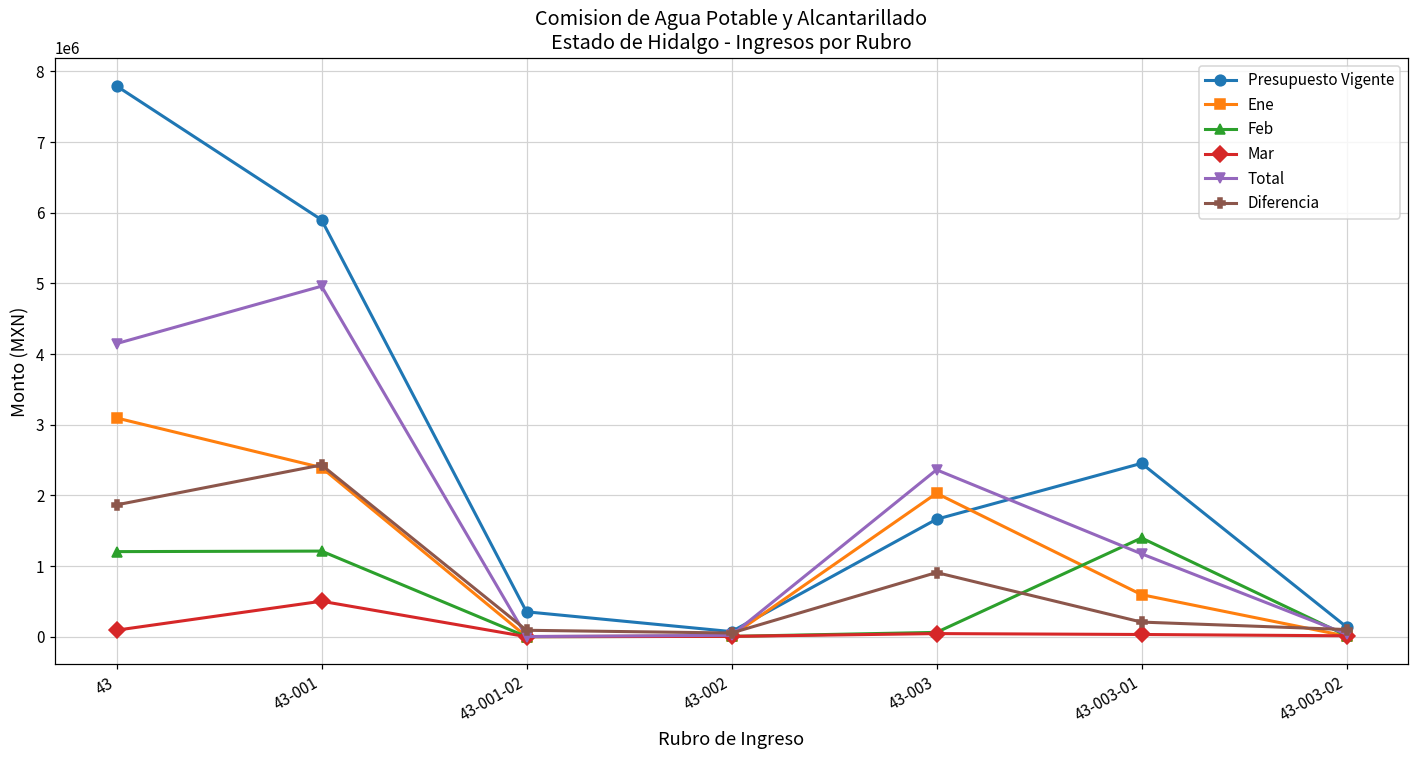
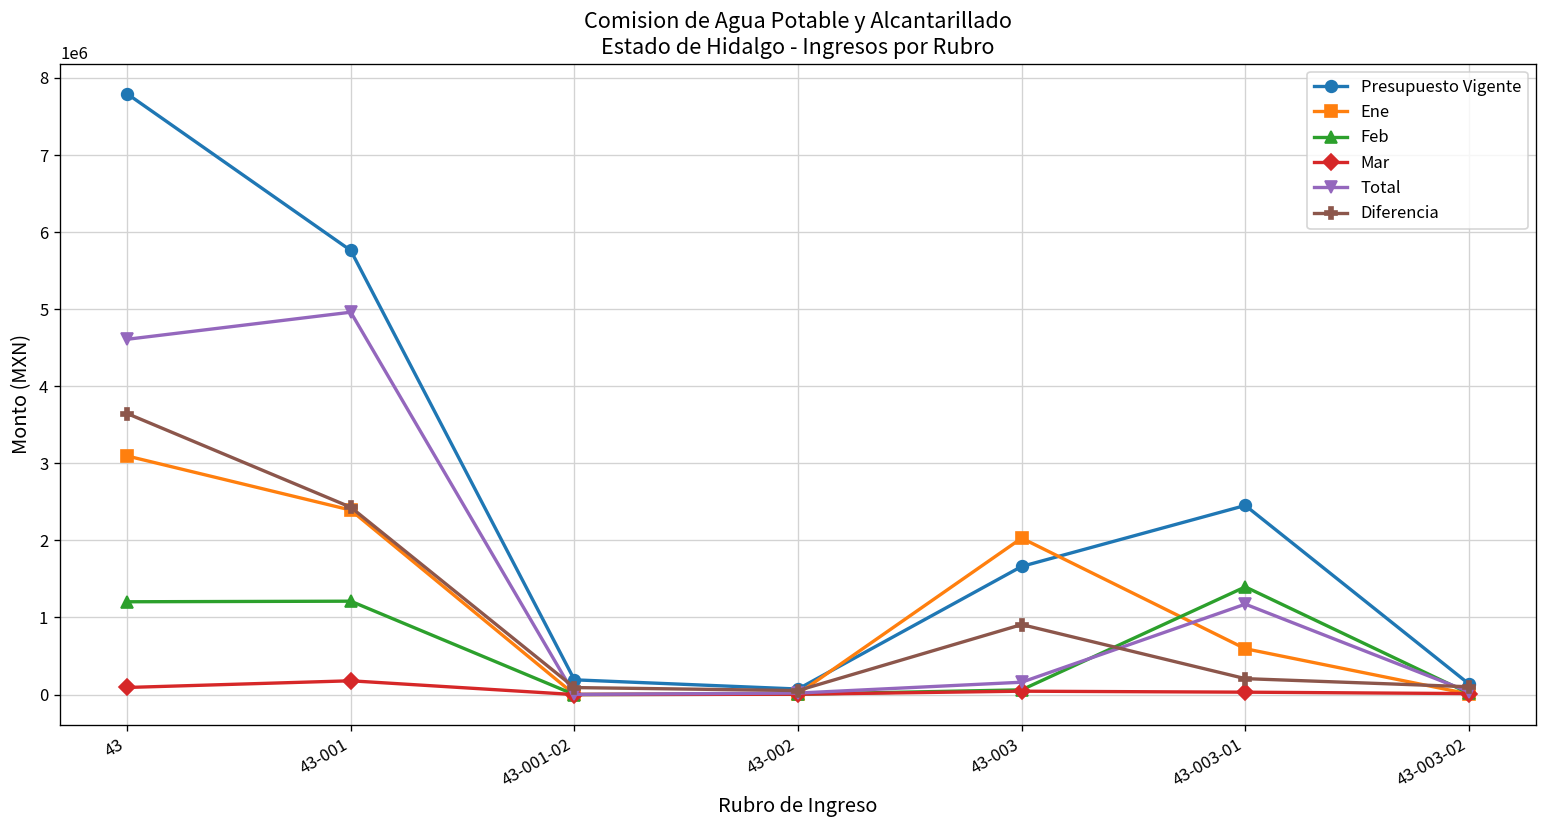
  {
    "Presupuesto Vigente": {
      "43": 7800000,
-     "43-001": 5900000,
-     "43-001-02": 400000,
+     "43-001": 5800000,
+     "43-001-02": 200000,
      "43-003": 1700000,
      "43-003-01": 2500000
    },
    "Ene": {
      "43": 3100000,
      "43-003": 2000000,
      "43-003-01": 600000
    },
    "Feb": {
      "43": 1200000,
      "43-001": 1200000,
      "43-003-01": 1400000
    },
    "Mar": {
      "43": 100000,
-     "43-001": 500000,
+     "43-001": 200000,
      "43-003-01": 0
    },
    "Total": {
-     "43": 4100000,
+     "43": 4600000,
      "43-001": 5000000,
-     "43-003": 2400000,
+     "43-003": 200000,
      "43-003-01": 1200000
    },
    "Diferencia": {
-     "43": 1900000,
+     "43": 3600000,
      "43-001-02": 100000,
      "43-003": 900000,
      "43-003-01": 200000
    }
  }
